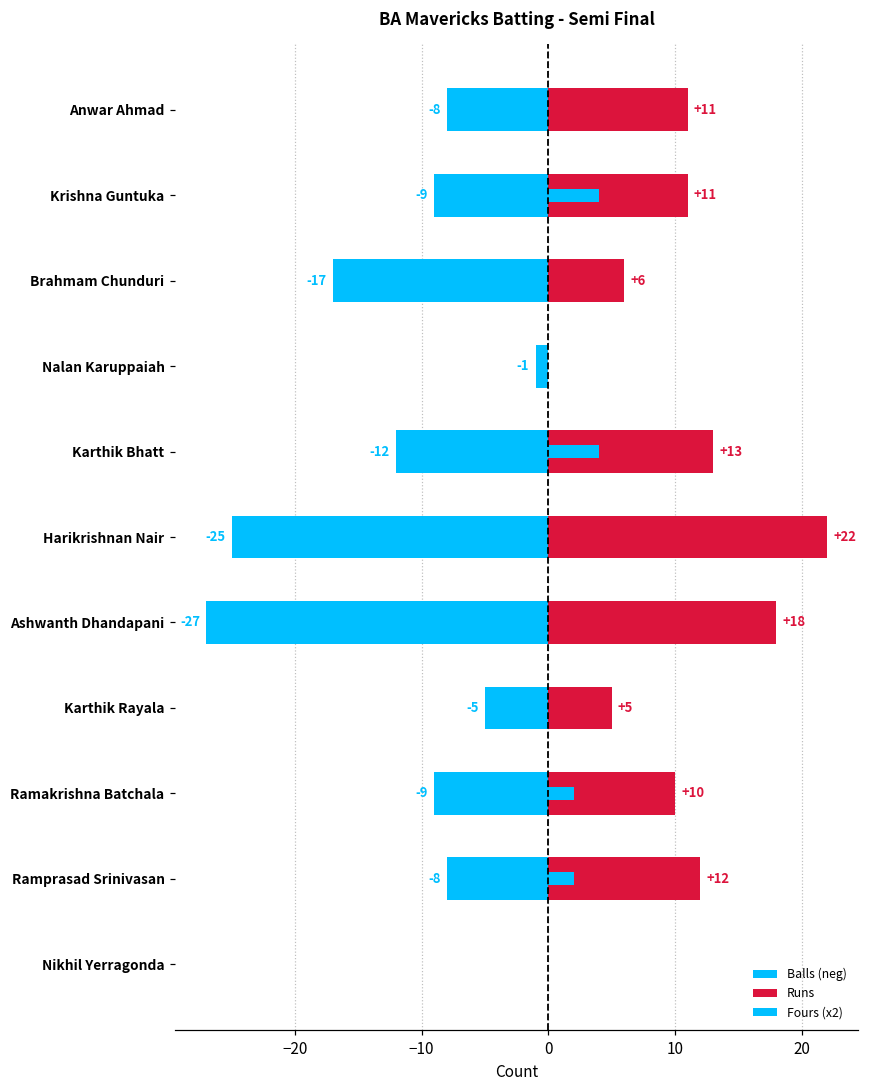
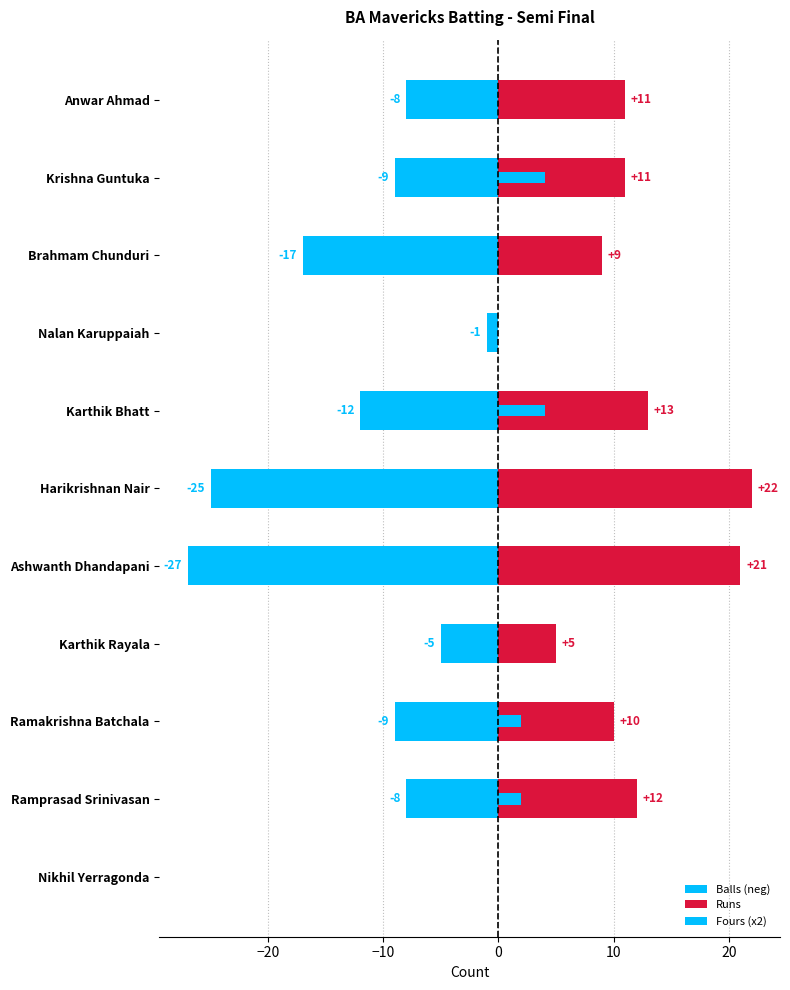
  {
    "Runs": {
      "Anwar Ahmad": "+11",
      "Krishna Guntuka": "+11",
-     "Brahmam Chunduri": "+6",
+     "Brahmam Chunduri": "+9",
      "Karthik Bhatt": "+13",
      "Harikrishnan Nair": "+22",
-     "Ashwanth Dhandapani": "+18",
+     "Ashwanth Dhandapani": "+21",
      "Karthik Rayala": "+5",
      "Ramakrishna Batchala": "+10",
      "Ramprasad Srinivasan": "+12"
    }
  }
